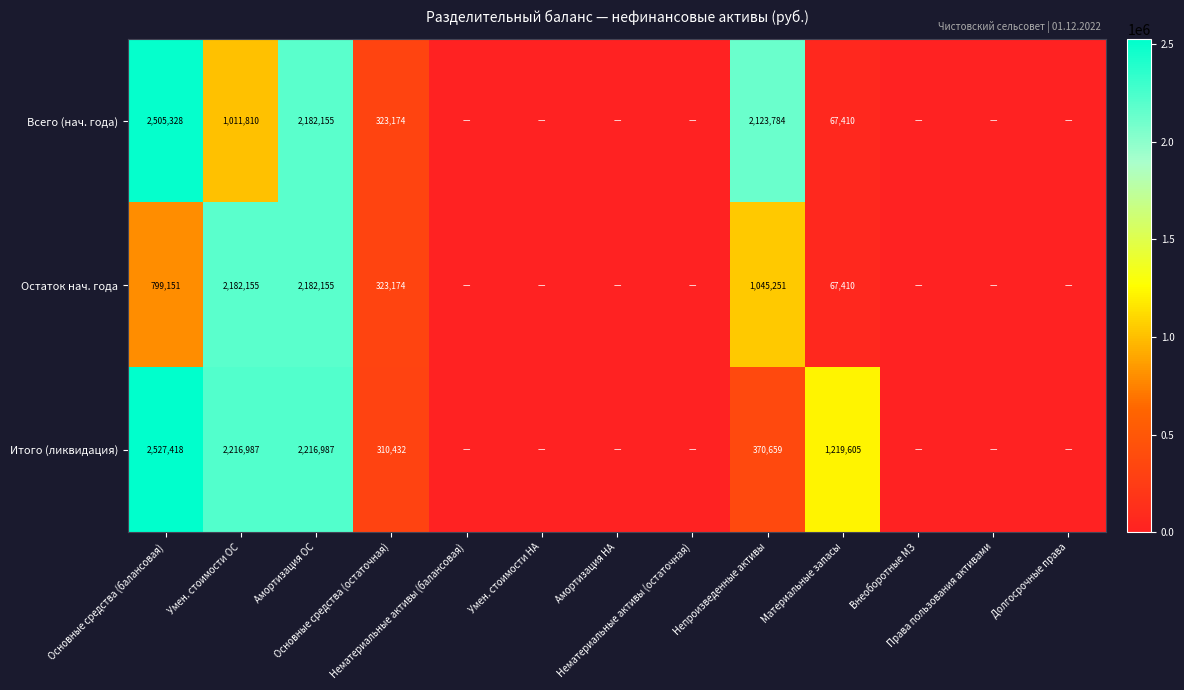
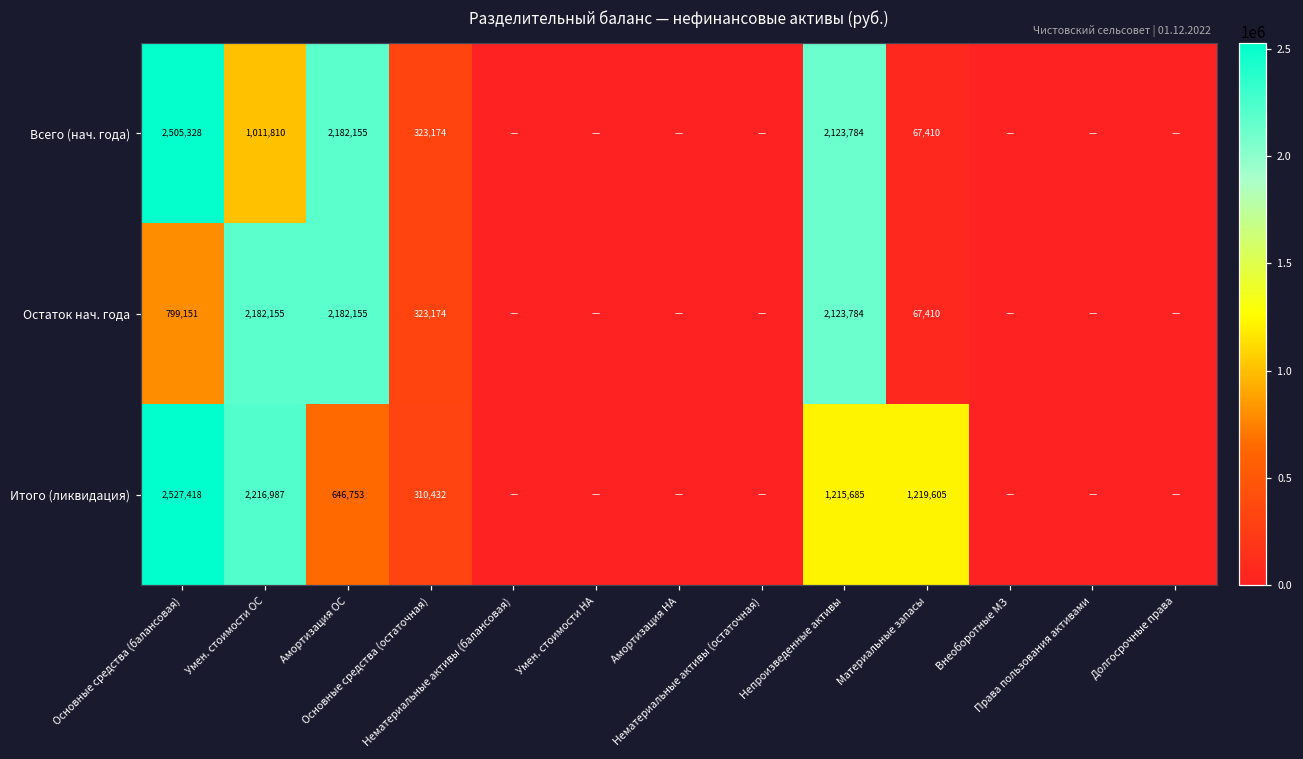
  {
    "Всего (нач. года)": {
      "Основные средства (балансовая)": "2,505,328",
      "Умен. стоимости ОС": "1,011,810",
      "Амортизация ОС": "2,182,155",
      "Основные средства (остаточная)": "323,174",
      "Непроизведенные активы": "2,123,784",
      "Материальные запасы": "67,410"
    },
    "Остаток нач. года": {
      "Основные средства (балансовая)": "799,151",
      "Умен. стоимости ОС": "2,182,155",
      "Амортизация ОС": "2,182,155",
      "Основные средства (остаточная)": "323,174",
-     "Непроизведенные активы": "1,045,251",
+     "Непроизведенные активы": "2,123,784",
      "Материальные запасы": "67,410"
    },
    "Итого (ликвидация)": {
      "Основные средства (балансовая)": "2,527,418",
      "Умен. стоимости ОС": "2,216,987",
-     "Амортизация ОС": "2,216,987",
+     "Амортизация ОС": "646,753",
      "Основные средства (остаточная)": "310,432",
-     "Непроизведенные активы": "370,659",
+     "Непроизведенные активы": "1,215,685",
      "Материальные запасы": "1,219,605"
    }
  }
